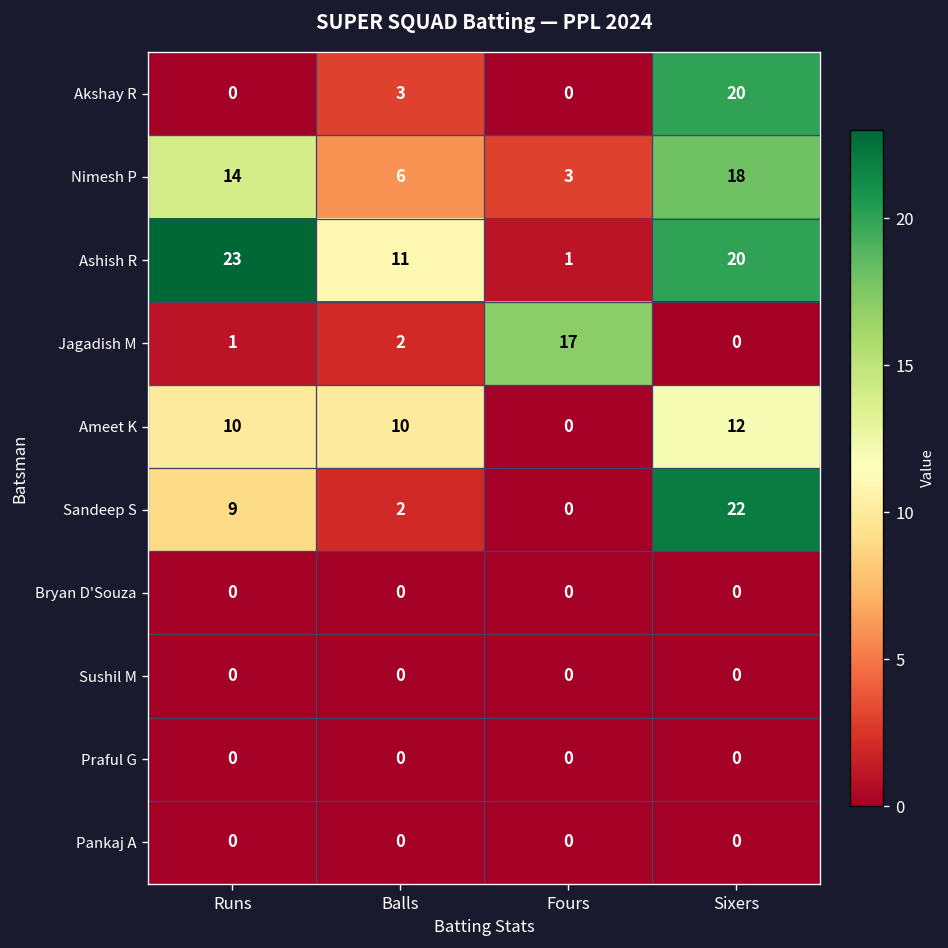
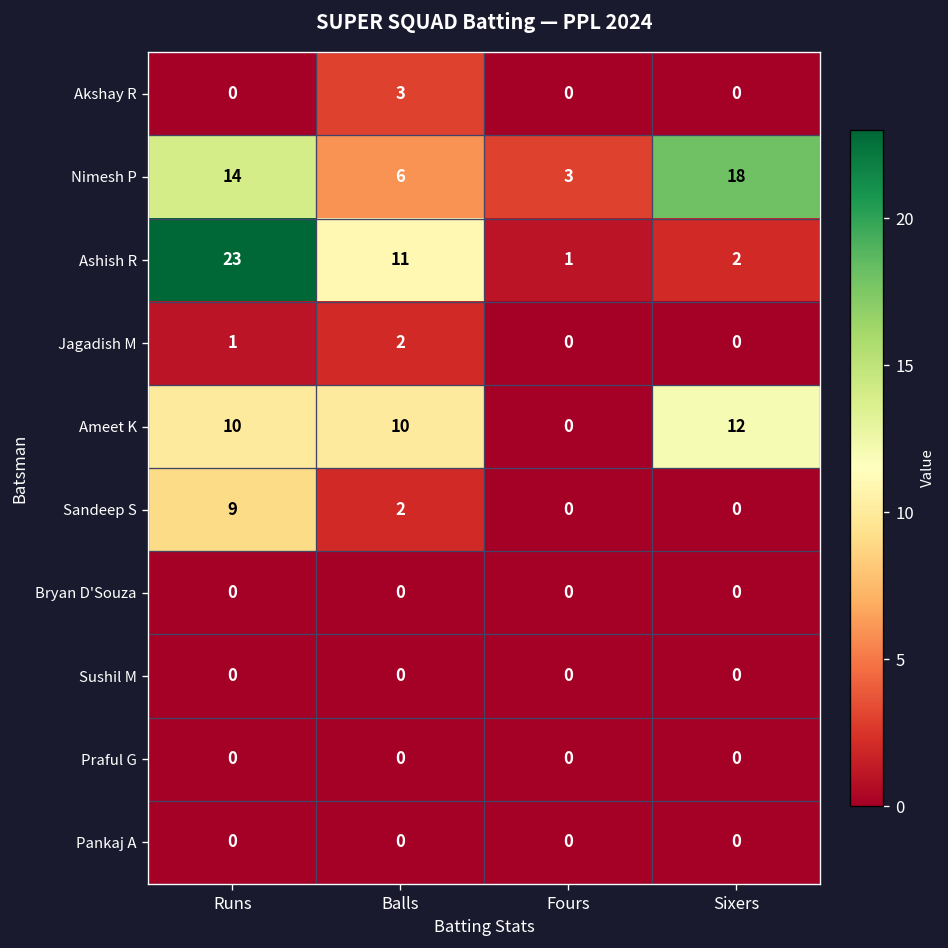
  {
    "Akshay R": {
      "Runs": 0,
      "Balls": 3,
      "Fours": 0,
-     "Sixers": 20
+     "Sixers": 0
    },
    "Nimesh P": {
      "Runs": 14,
      "Balls": 6,
      "Fours": 3,
      "Sixers": 18
    },
    "Ashish R": {
      "Runs": 23,
      "Balls": 11,
      "Fours": 1,
-     "Sixers": 20
+     "Sixers": 2
    },
    "Jagadish M": {
      "Runs": 1,
      "Balls": 2,
-     "Fours": 17,
+     "Fours": 0,
      "Sixers": 0
    },
    "Ameet K": {
      "Runs": 10,
      "Balls": 10,
      "Fours": 0,
      "Sixers": 12
    },
    "Sandeep S": {
      "Runs": 9,
      "Balls": 2,
      "Fours": 0,
-     "Sixers": 22
+     "Sixers": 0
    },
    "Bryan D'Souza": {
      "Runs": 0,
      "Balls": 0,
      "Fours": 0,
      "Sixers": 0
    },
    "Sushil M": {
      "Runs": 0,
      "Balls": 0,
      "Fours": 0,
      "Sixers": 0
    },
    "Praful G": {
      "Runs": 0,
      "Balls": 0,
      "Fours": 0,
      "Sixers": 0
    },
    "Pankaj A": {
      "Runs": 0,
      "Balls": 0,
      "Fours": 0,
      "Sixers": 0
    }
  }
